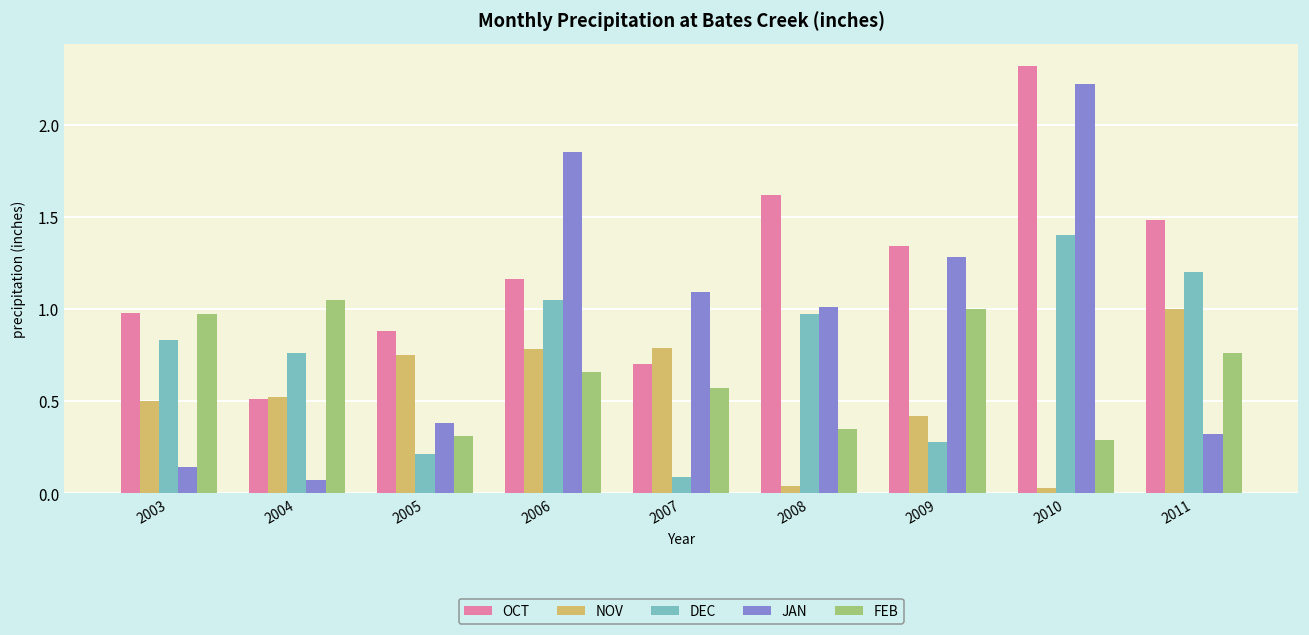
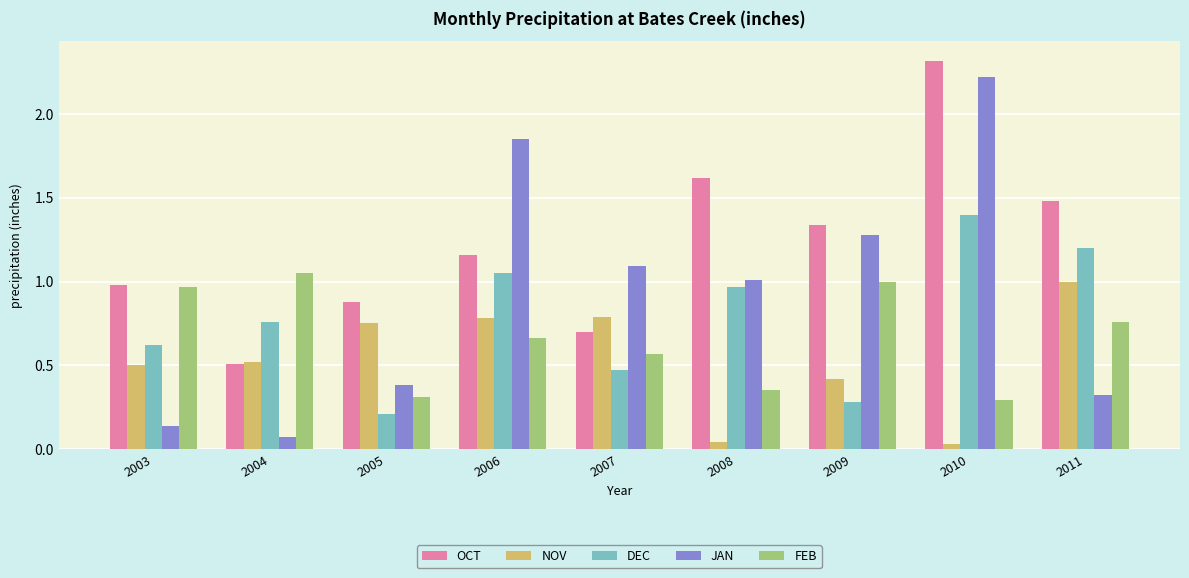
  {
    "OCT": {
      "2003": 0.98,
      "2004": 0.51,
      "2005": 0.88,
      "2006": 1.16,
      "2007": 0.70,
      "2008": 1.62,
      "2009": 1.34,
      "2010": 2.32,
      "2011": 1.48
    },
    "DEC": {
-     "2003": 0.83,
+     "2003": 0.62,
      "2004": 0.76,
      "2005": 0.21,
      "2006": 1.05,
-     "2007": 0.09,
+     "2007": 0.47,
      "2008": 0.97,
      "2009": 0.28,
      "2010": 1.40,
      "2011": 1.20
    },
    "JAN": {
      "2003": 0.14,
      "2004": 0.07,
      "2005": 0.38,
      "2006": 1.85,
      "2007": 1.09,
      "2008": 1.01,
      "2009": 1.28,
      "2010": 2.22,
      "2011": 0.32
    }
  }
